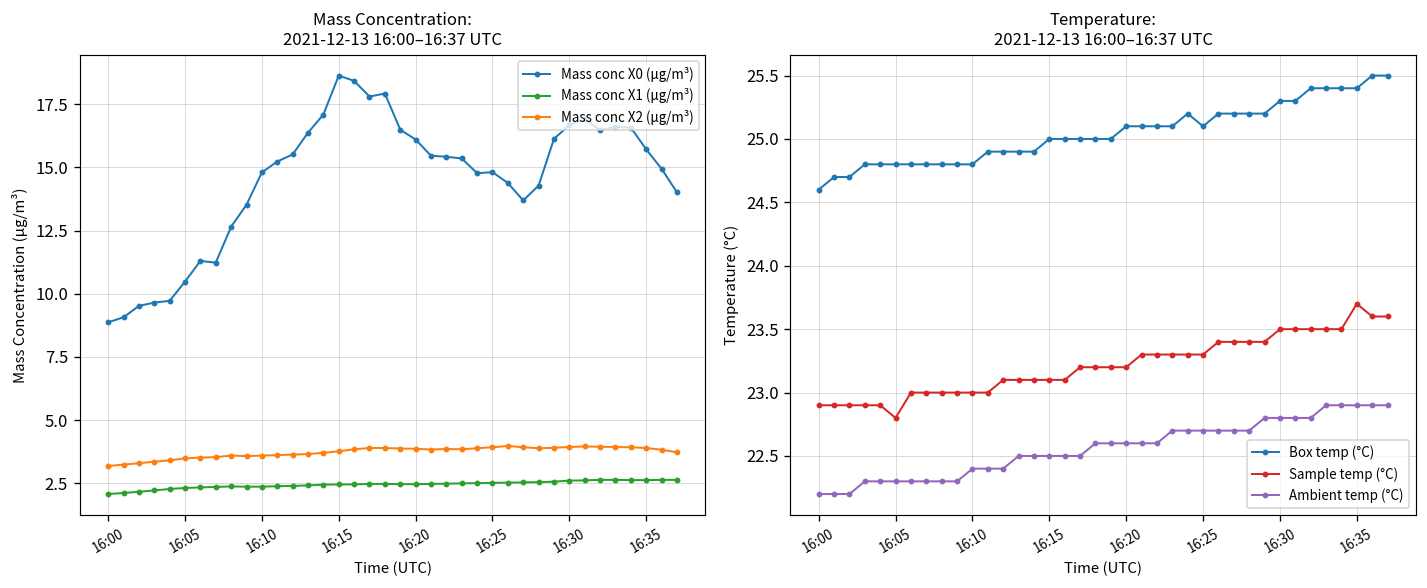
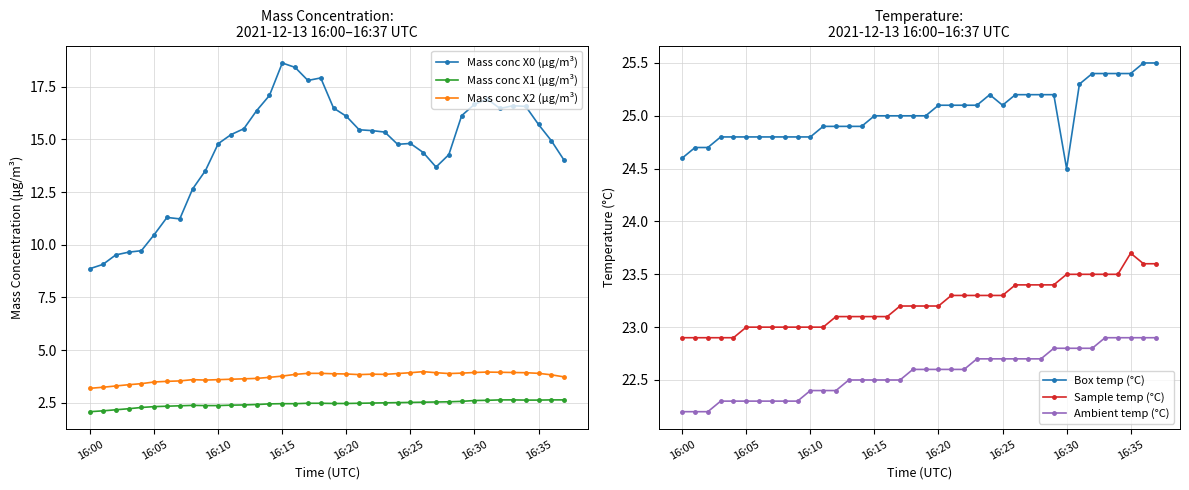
  {
    "Mass Concentration: 2021-12-13 16:00–16:37 UTC": {
      "Mass conc X0 (μg/m³)": {
        "16:00": 8.9,
        "16:05": 10.5,
        "16:10": 14.8,
        "16:15": 18.6,
        "16:20": 16.1,
        "16:25": 14.8,
        "16:35": 15.7
      },
      "Mass conc X1 (μg/m³)": {
        "16:00": 2.1,
        "16:05": 2.3,
        "16:10": 2.4,
        "16:15": 2.5,
        "16:20": 2.5,
        "16:25": 2.5,
        "16:30": 2.6,
        "16:35": 2.6
      },
      "Mass conc X2 (μg/m³)": {
        "16:00": 3.2,
        "16:05": 3.5,
        "16:10": 3.6,
        "16:15": 3.8,
        "16:20": 3.9,
        "16:25": 3.9,
        "16:30": 3.9,
        "16:35": 3.9
      }
    },
    "Temperature: 2021-12-13 16:00–16:37 UTC": {
      "Box temp (°C)": {
        "16:00": 24.6,
        "16:05": 24.8,
        "16:10": 24.8,
        "16:15": 25.0,
        "16:20": 25.1,
        "16:25": 25.1,
-       "16:30": 25.3,
+       "16:30": 24.5,
        "16:35": 25.4
      },
      "Sample temp (°C)": {
        "16:00": 22.9,
-       "16:05": 22.8,
+       "16:05": 23.0,
        "16:10": 23.0,
        "16:15": 23.1,
        "16:20": 23.2,
        "16:25": 23.3,
        "16:30": 23.5,
        "16:35": 23.7
      },
      "Ambient temp (°C)": {
        "16:00": 22.2,
        "16:05": 22.3,
        "16:10": 22.4,
        "16:15": 22.5,
        "16:20": 22.6,
        "16:25": 22.7,
        "16:30": 22.8,
        "16:35": 22.9
      }
    }
  }
